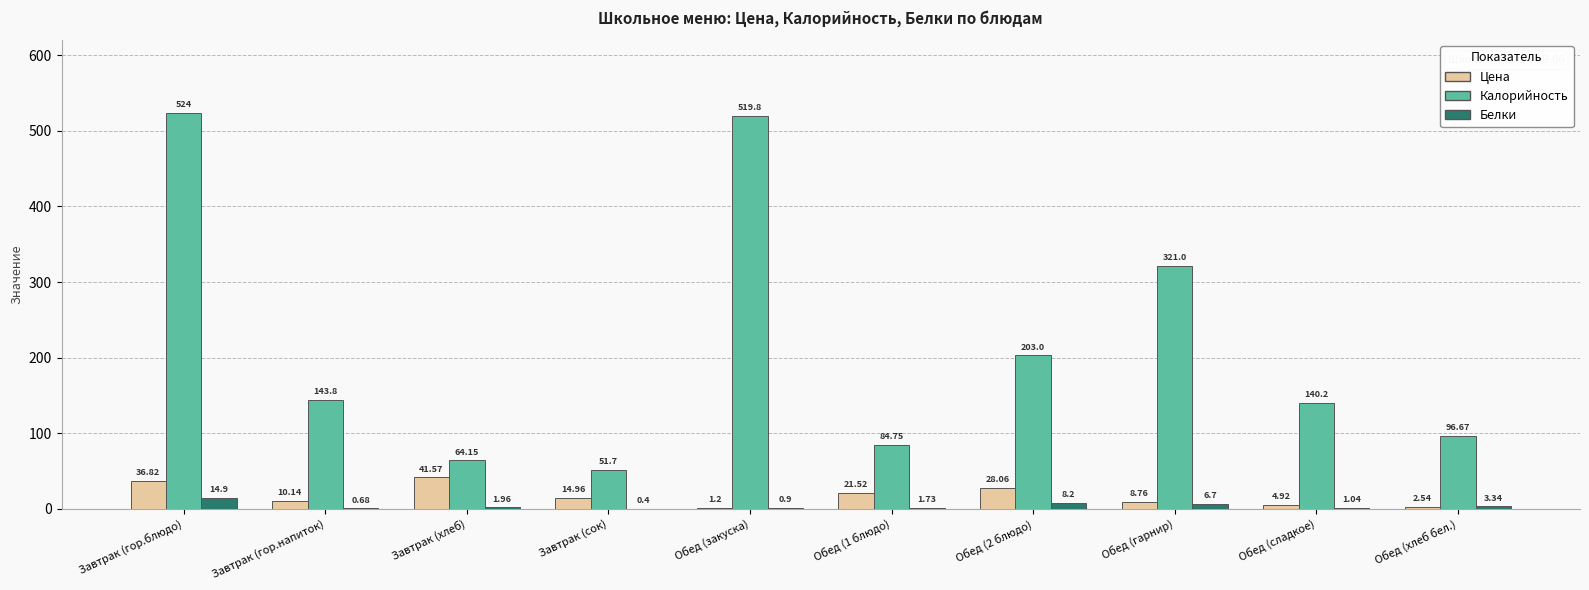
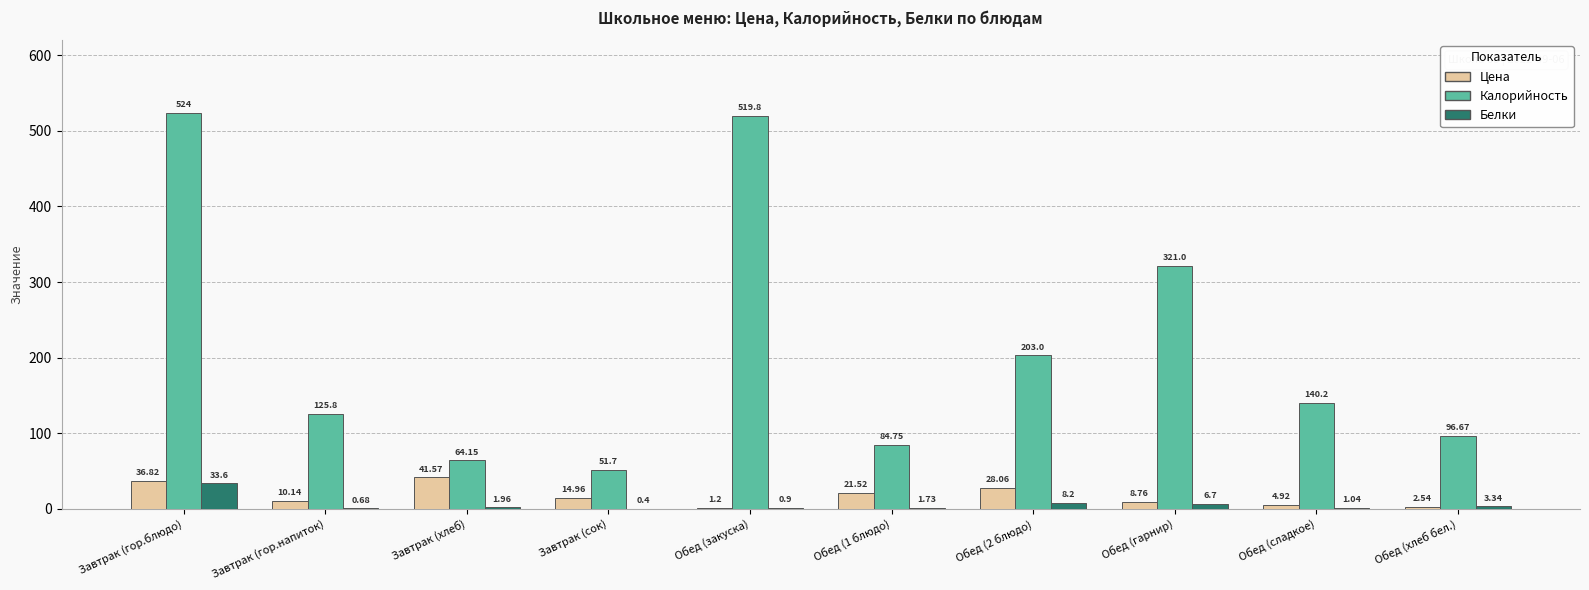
  {
    "Цена": {
      "Завтрак (гор.блюдо)": 36.82,
      "Завтрак (гор.напиток)": 10.14,
      "Завтрак (хлеб)": 41.57,
      "Завтрак (сок)": 14.96,
      "Обед (закуска)": 1.2,
      "Обед (1 блюдо)": 21.52,
      "Обед (2 блюдо)": 28.06,
      "Обед (гарнир)": 8.76,
      "Обед (сладкое)": 4.92,
      "Обед (хлеб бел.)": 2.54
    },
    "Калорийность": {
      "Завтрак (гор.блюдо)": 524,
-     "Завтрак (гор.напиток)": 143.8,
+     "Завтрак (гор.напиток)": 125.8,
      "Завтрак (хлеб)": 64.15,
      "Завтрак (сок)": 51.7,
      "Обед (закуска)": 519.8,
      "Обед (1 блюдо)": 84.75,
      "Обед (2 блюдо)": 203.0,
      "Обед (гарнир)": 321.0,
      "Обед (сладкое)": 140.2,
      "Обед (хлеб бел.)": 96.67
    },
    "Белки": {
-     "Завтрак (гор.блюдо)": 14.9,
+     "Завтрак (гор.блюдо)": 33.6,
      "Завтрак (гор.напиток)": 0.68,
      "Завтрак (хлеб)": 1.96,
      "Завтрак (сок)": 0.4,
      "Обед (закуска)": 0.9,
      "Обед (1 блюдо)": 1.73,
      "Обед (2 блюдо)": 8.2,
      "Обед (гарнир)": 6.7,
      "Обед (сладкое)": 1.04,
      "Обед (хлеб бел.)": 3.34
    }
  }
